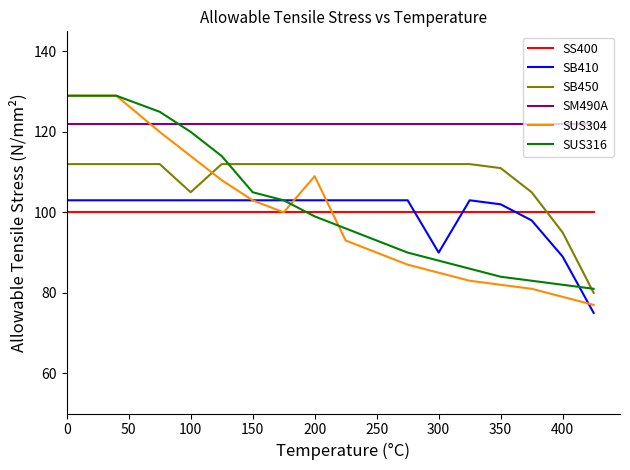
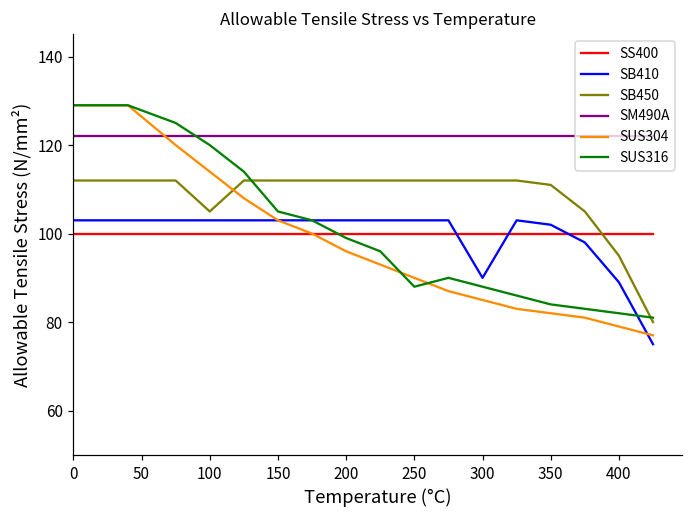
  {
    "SS400": {
      "0": 100,
      "100": 100,
      "150": 100,
      "200": 100,
      "250": 100,
      "300": 100,
      "350": 100,
      "400": 100
    },
    "SB410": {
      "0": 103,
      "100": 103,
      "200": 103,
      "250": 103,
      "300": 90,
      "350": 102,
      "400": 89
    },
    "SB450": {
      "0": 112,
      "100": 105,
      "150": 112,
      "200": 112,
      "250": 112,
      "300": 112,
      "350": 111,
      "400": 95
    },
    "SM490A": {
      "0": 122,
      "100": 122,
      "150": 122,
      "200": 122,
      "250": 122,
      "300": 122,
      "350": 122
    },
    "SUS304": {
      "100": 114,
-     "200": 109,
+     "200": 96,
      "250": 90,
      "300": 85,
      "350": 82,
      "400": 79
    },
    "SUS316": {
      "100": 120,
      "150": 105,
      "200": 99,
-     "250": 93,
+     "250": 88,
      "300": 88,
      "350": 84,
      "400": 82
    }
  }
